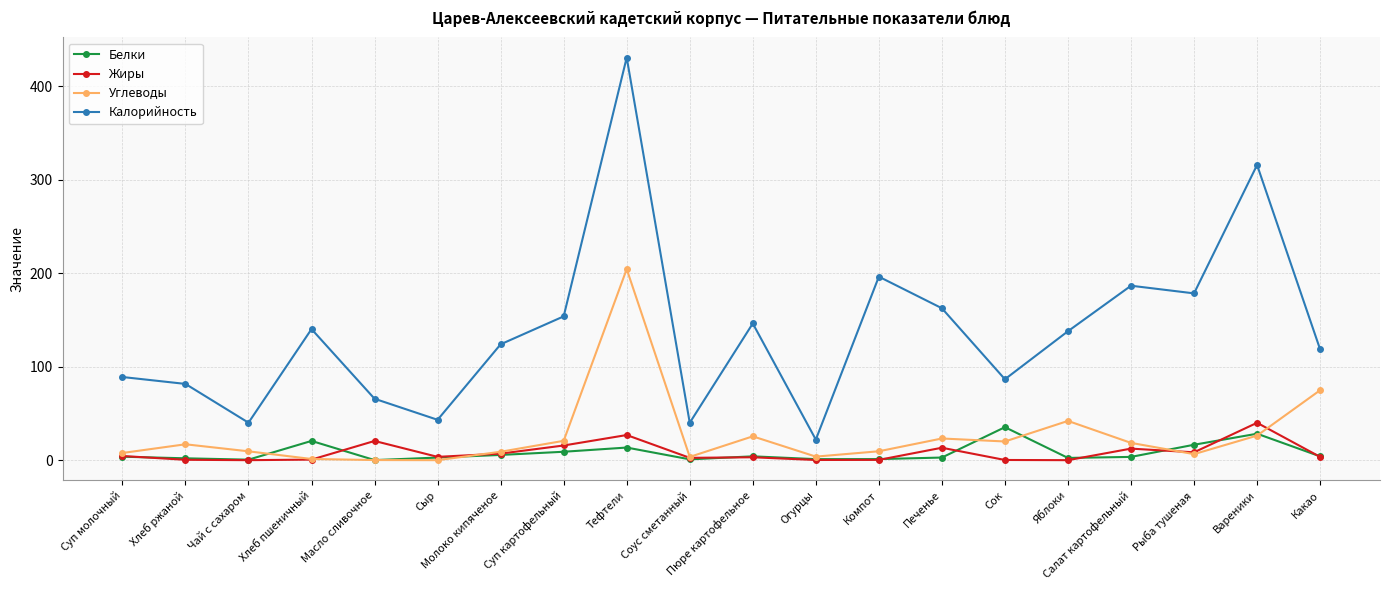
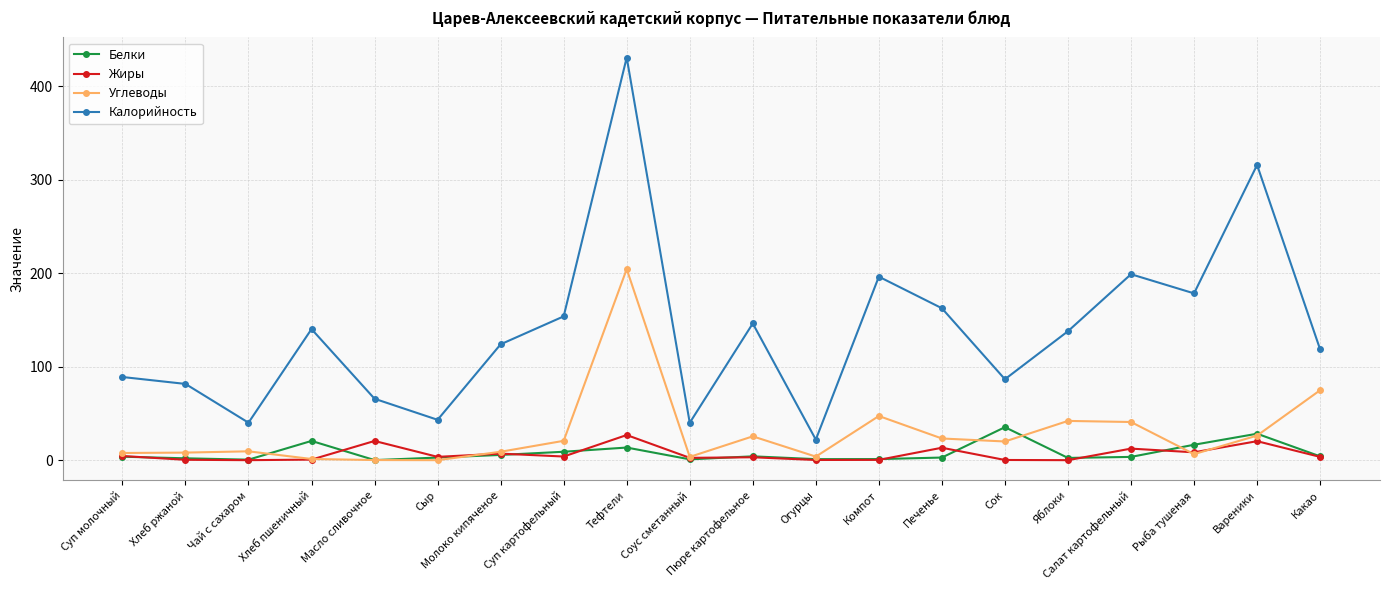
  {
    "Белки": {
      "Хлеб пшеничный": 20,
      "Суп картофельный": 10,
      "Тефтели": 10,
      "Печенье": 0,
      "Сок": 40,
      "Салат картофельный": 0,
      "Рыба тушеная": 20
    },
    "Жиры": {
      "Масло сливочное": 20,
-     "Суп картофельный": 20,
+     "Суп картофельный": 0,
      "Тефтели": 30,
      "Печенье": 10,
      "Сок": 0,
      "Салат картофельный": 10,
-     "Вареники": 40
+     "Вареники": 20
    },
    "Углеводы": {
      "Суп молочный": 10,
-     "Хлеб ржаной": 20,
+     "Хлеб ржаной": 10,
      "Чай с сахаром": 10,
      "Сыр": 0,
      "Суп картофельный": 20,
      "Тефтели": 200,
      "Пюре картофельное": 30,
-     "Компот": 10,
+     "Компот": 50,
      "Печенье": 20,
      "Сок": 20,
      "Яблоки": 40,
-     "Салат картофельный": 20,
+     "Салат картофельный": 40,
      "Какао": 70
    },
    "Калорийность": {
      "Суп молочный": 90,
      "Хлеб ржаной": 80,
      "Чай с сахаром": 40,
      "Хлеб пшеничный": 140,
      "Масло сливочное": 70,
      "Сыр": 40,
      "Молоко кипяченое": 120,
      "Суп картофельный": 150,
      "Тефтели": 430,
      "Соус сметанный": 40,
      "Пюре картофельное": 150,
      "Огурцы": 20,
      "Компот": 200,
      "Печенье": 160,
      "Сок": 90,
      "Яблоки": 140,
-     "Салат картофельный": 190,
+     "Салат картофельный": 200,
      "Рыба тушеная": 180,
      "Вареники": 320,
      "Какао": 120
    }
  }
